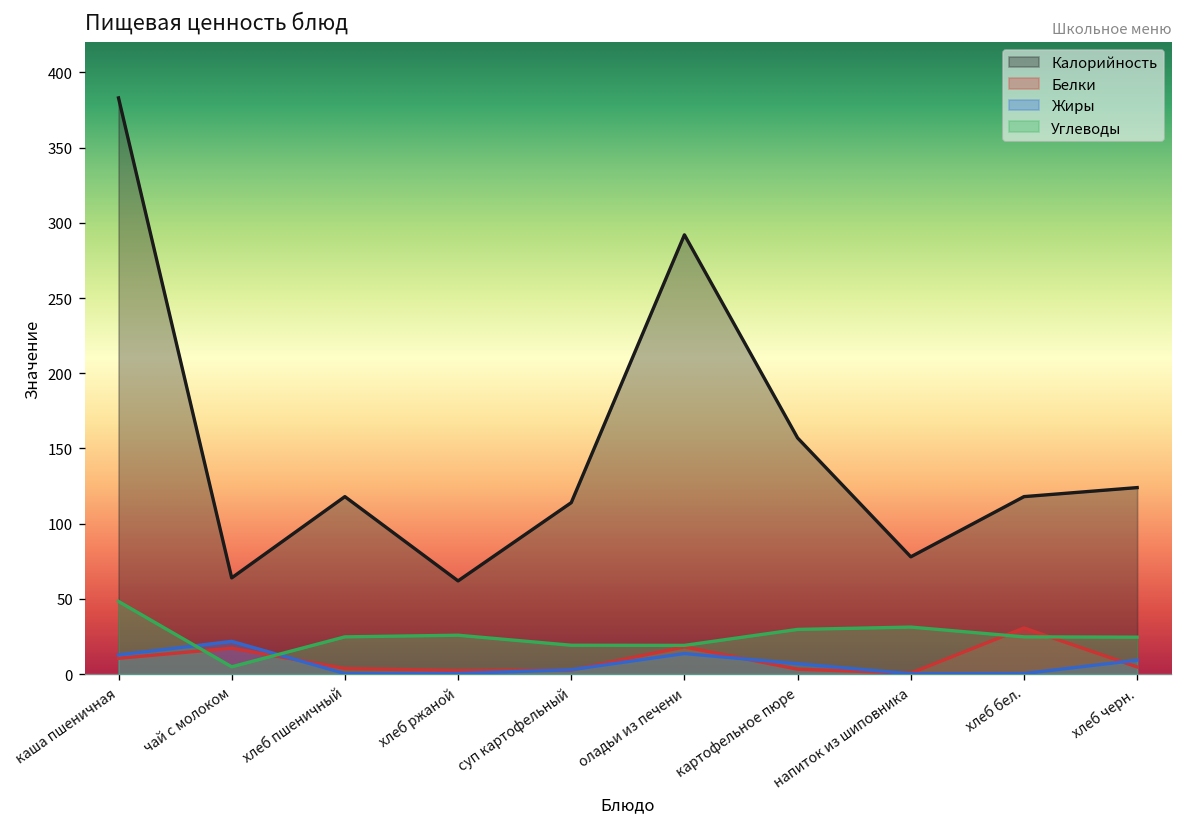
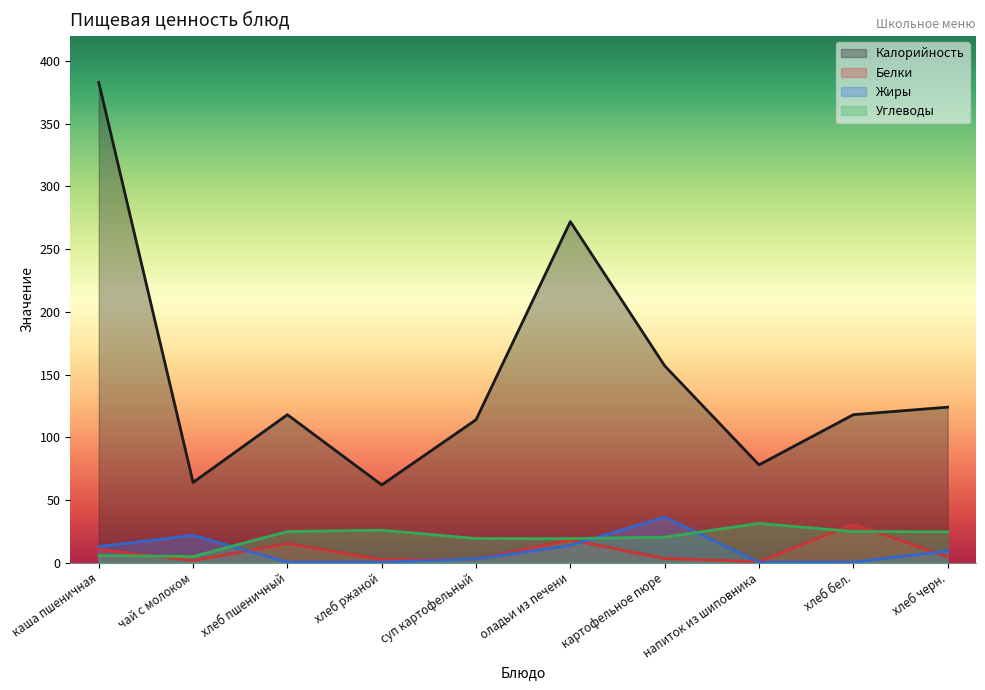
  {
    "Калорийность": {
      "каша пшеничная": 383,
      "чай с молоком": 64,
      "хлеб пшеничный": 118,
      "хлеб ржаной": 62,
      "суп картофельный": 114,
-     "оладьи из печени": 292,
+     "оладьи из печени": 272,
      "картофельное пюре": 157,
      "напиток из шиповника": 78,
      "хлеб бел.": 118,
      "хлеб черн.": 124
    },
    "Белки": {
      "каша пшеничная": 11,
-     "чай с молоком": 17,
-     "хлеб пшеничный": 4,
+     "чай с молоком": 2,
+     "хлеб пшеничный": 15,
      "картофельное пюре": 3,
      "хлеб бел.": 31,
      "хлеб черн.": 5
    },
    "Жиры": {
      "каша пшеничная": 13,
      "чай с молоком": 22,
      "хлеб пшеничный": 0,
      "оладьи из печени": 14,
-     "картофельное пюре": 7,
+     "картофельное пюре": 36,
      "хлеб бел.": 0,
      "хлеб черн.": 9
    },
    "Углеводы": {
-     "каша пшеничная": 48,
+     "каша пшеничная": 6,
      "чай с молоком": 5,
      "хлеб пшеничный": 25,
      "хлеб ржаной": 26,
      "суп картофельный": 19,
-     "картофельное пюре": 30,
+     "картофельное пюре": 20,
      "напиток из шиповника": 31,
      "хлеб бел.": 25,
      "хлеб черн.": 25
    }
  }
